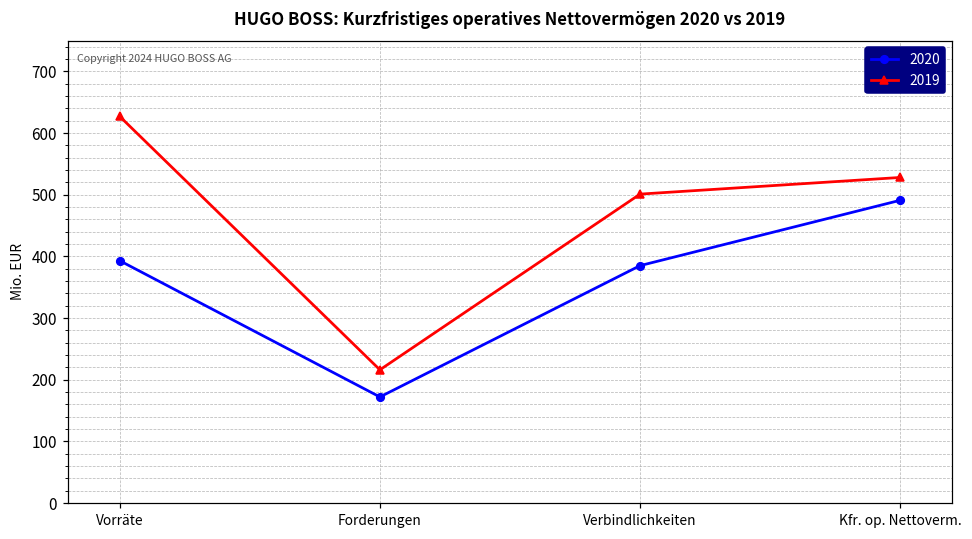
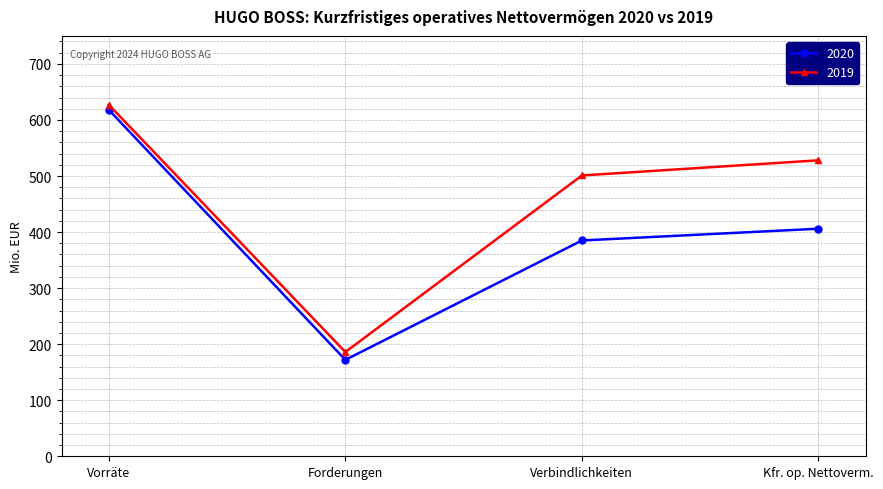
  {
    "2020": {
-     "Vorräte": 390,
+     "Vorräte": 620,
      "Forderungen": 170,
      "Verbindlichkeiten": 390,
-     "Kfr. op. Nettoverm.": 490
+     "Kfr. op. Nettoverm.": 410
    },
    "2019": {
      "Vorräte": 630,
-     "Forderungen": 220,
+     "Forderungen": 190,
      "Verbindlichkeiten": 500,
      "Kfr. op. Nettoverm.": 530
    }
  }
